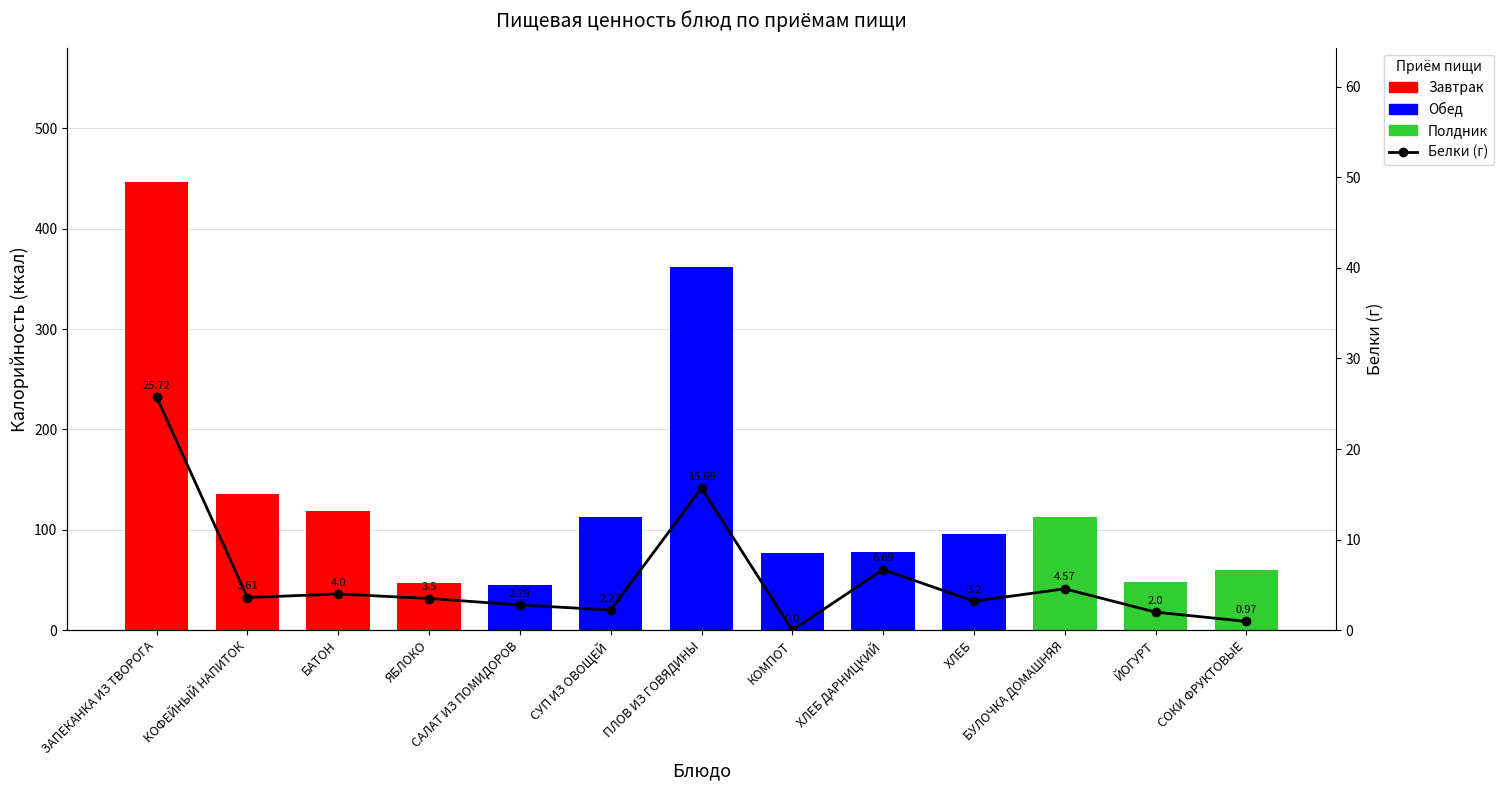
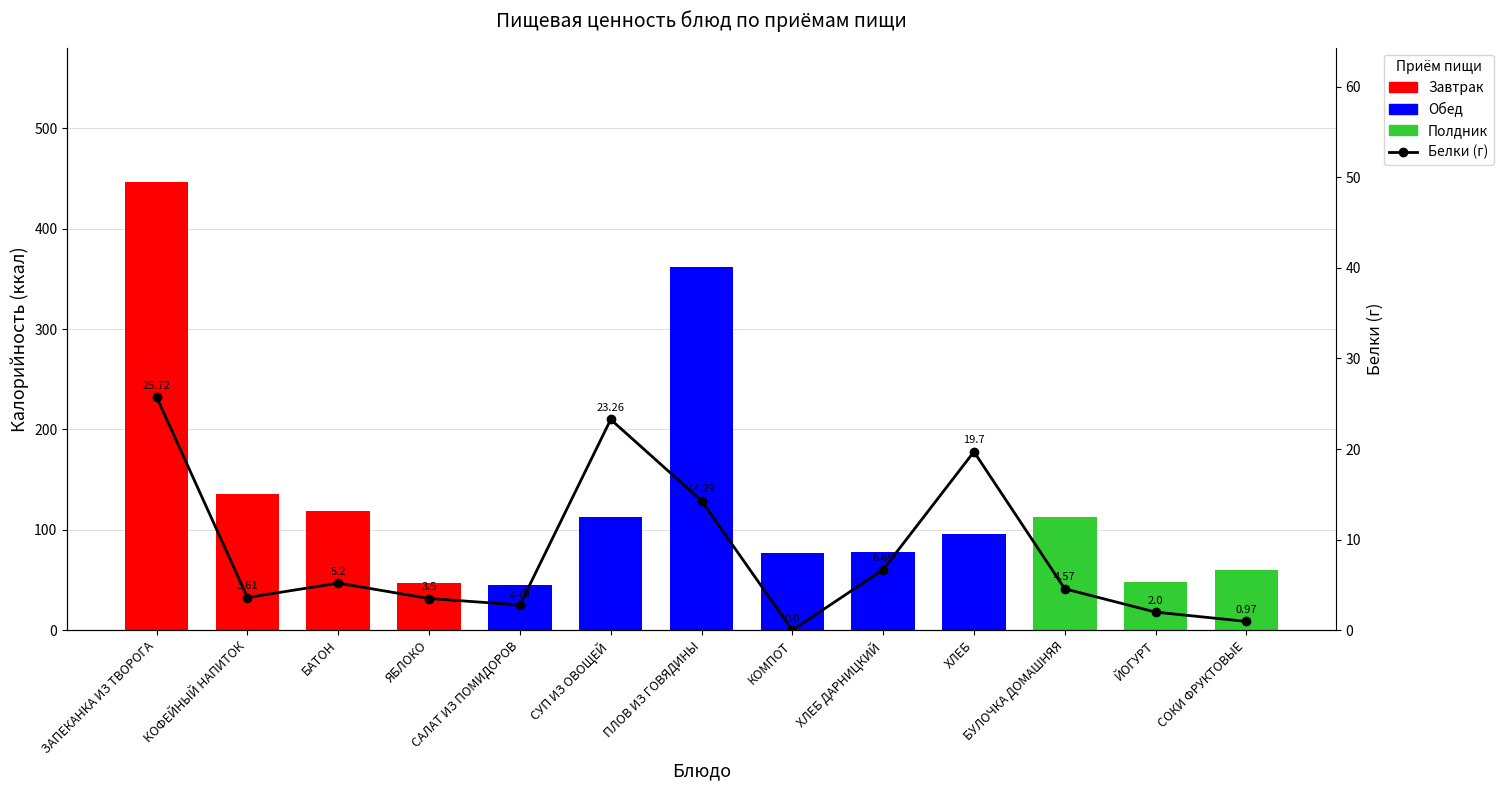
  {
    "Белки (г)": {
      "ЗАПЕКАНКА ИЗ ТВОРОГА": 25.72,
      "КОФЕЙНЫЙ НАПИТОК": 3.61,
-     "БАТОН": 4.0,
+     "БАТОН": 5.2,
      "ЯБЛОКО": 3.5,
      "САЛАТ ИЗ ПОМИДОРОВ": 2.79,
-     "СУП ИЗ ОВОЩЕЙ": 2.23,
-     "ПЛОВ ИЗ ГОВЯДИНЫ": 15.69,
+     "СУП ИЗ ОВОЩЕЙ": 23.26,
+     "ПЛОВ ИЗ ГОВЯДИНЫ": 14.29,
      "КОМПОТ": 0.0,
      "ХЛЕБ ДАРНИЦКИЙ": 6.69,
-     "ХЛЕБ": 3.2,
+     "ХЛЕБ": 19.7,
      "БУЛОЧКА ДОМАШНЯЯ": 4.57,
      "ЙОГУРТ": 2.0,
      "СОКИ ФРУКТОВЫЕ": 0.97
    }
  }
